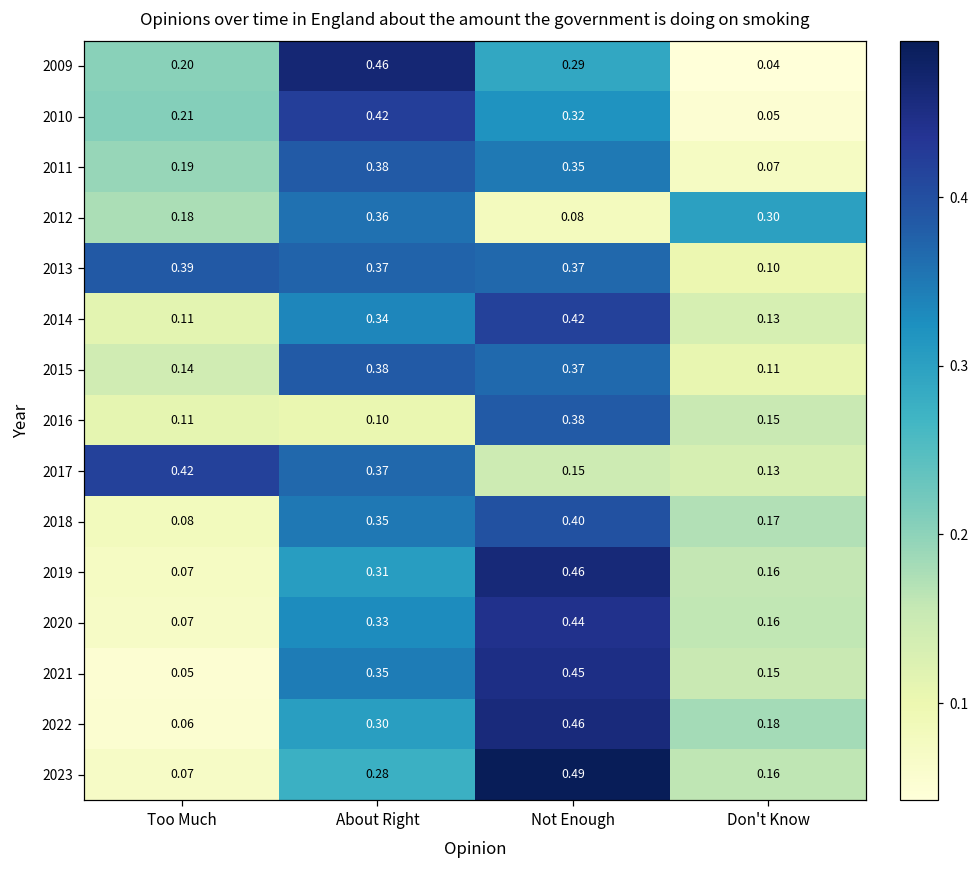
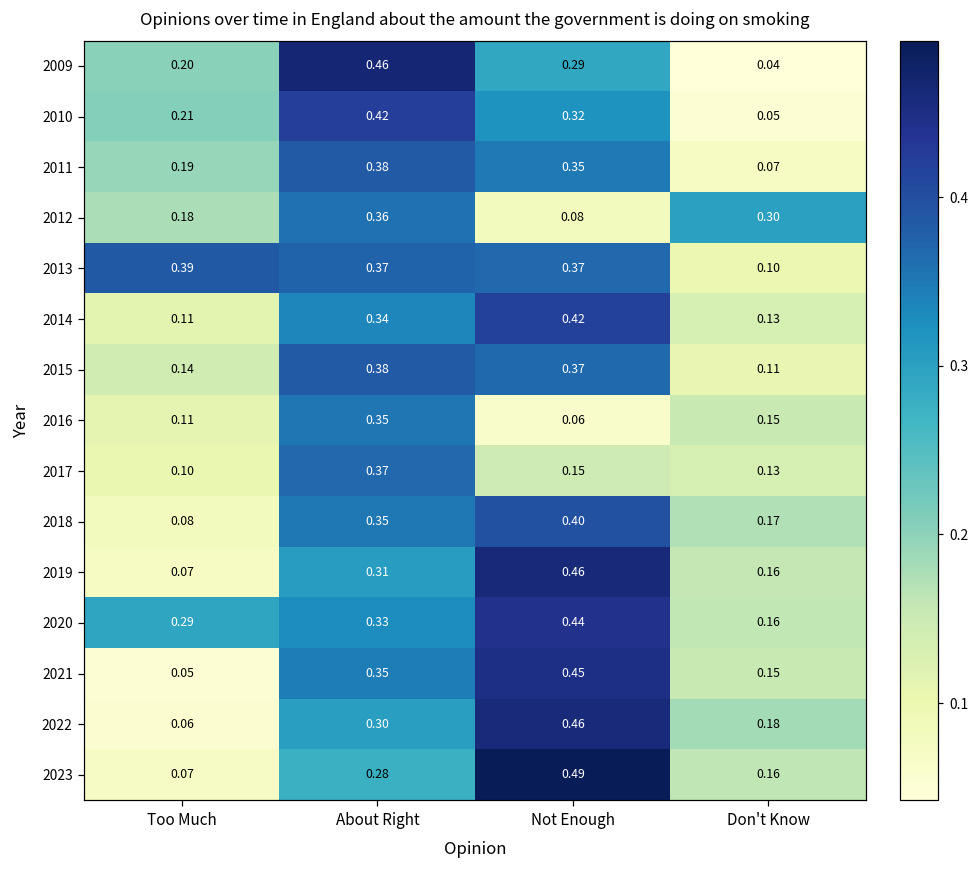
  {
    "2009": {
      "Too Much": 0.20,
      "About Right": 0.46,
      "Not Enough": 0.29,
      "Don't Know": 0.04
    },
    "2010": {
      "Too Much": 0.21,
      "About Right": 0.42,
      "Not Enough": 0.32,
      "Don't Know": 0.05
    },
    "2011": {
      "Too Much": 0.19,
      "About Right": 0.38,
      "Not Enough": 0.35,
      "Don't Know": 0.07
    },
    "2012": {
      "Too Much": 0.18,
      "About Right": 0.36,
      "Not Enough": 0.08,
      "Don't Know": 0.30
    },
    "2013": {
      "Too Much": 0.39,
      "About Right": 0.37,
      "Not Enough": 0.37,
      "Don't Know": 0.10
    },
    "2014": {
      "Too Much": 0.11,
      "About Right": 0.34,
      "Not Enough": 0.42,
      "Don't Know": 0.13
    },
    "2015": {
      "Too Much": 0.14,
      "About Right": 0.38,
      "Not Enough": 0.37,
      "Don't Know": 0.11
    },
    "2016": {
      "Too Much": 0.11,
-     "About Right": 0.10,
-     "Not Enough": 0.38,
+     "About Right": 0.35,
+     "Not Enough": 0.06,
      "Don't Know": 0.15
    },
    "2017": {
-     "Too Much": 0.42,
+     "Too Much": 0.10,
      "About Right": 0.37,
      "Not Enough": 0.15,
      "Don't Know": 0.13
    },
    "2018": {
      "Too Much": 0.08,
      "About Right": 0.35,
      "Not Enough": 0.40,
      "Don't Know": 0.17
    },
    "2019": {
      "Too Much": 0.07,
      "About Right": 0.31,
      "Not Enough": 0.46,
      "Don't Know": 0.16
    },
    "2020": {
-     "Too Much": 0.07,
+     "Too Much": 0.29,
      "About Right": 0.33,
      "Not Enough": 0.44,
      "Don't Know": 0.16
    },
    "2021": {
      "Too Much": 0.05,
      "About Right": 0.35,
      "Not Enough": 0.45,
      "Don't Know": 0.15
    },
    "2022": {
      "Too Much": 0.06,
      "About Right": 0.30,
      "Not Enough": 0.46,
      "Don't Know": 0.18
    },
    "2023": {
      "Too Much": 0.07,
      "About Right": 0.28,
      "Not Enough": 0.49,
      "Don't Know": 0.16
    }
  }
